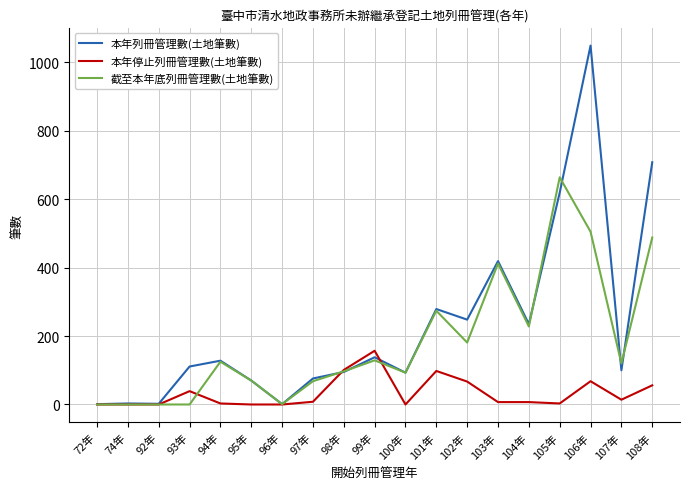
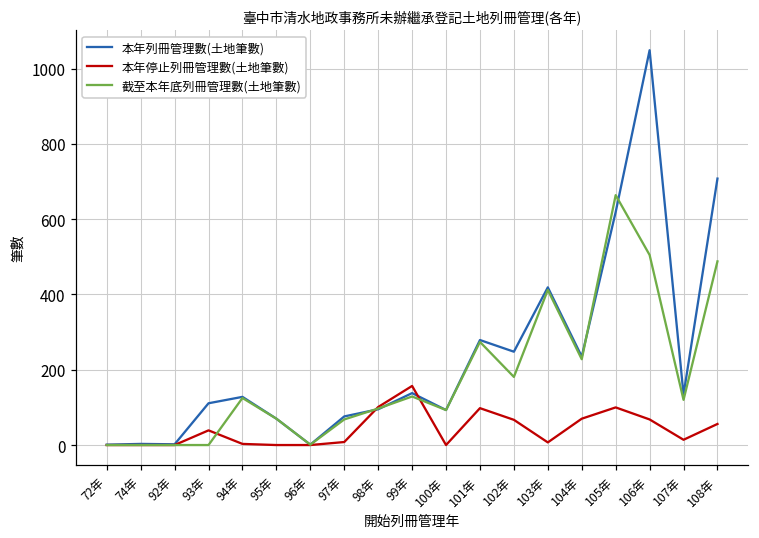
  {
    "本年列冊管理數(土地筆數)": {
      "93年": 110,
      "97年": 80,
      "99年": 140,
      "102年": 250,
      "105年": 620,
      "106年": 1050,
-     "107年": 100,
+     "107年": 130,
      "108年": 710
    },
    "本年停止列冊管理數(土地筆數)": {
      "93年": 40,
      "94年": 0,
      "95年": 0,
      "97年": 10,
      "99年": 160,
      "100年": 0,
      "101年": 100,
      "102年": 70,
      "103年": 10,
-     "104年": 10,
-     "105年": 0,
+     "104年": 70,
+     "105年": 100,
      "106年": 70,
      "107年": 10,
      "108年": 60
    },
    "截至本年底列冊管理數(土地筆數)": {
      "93年": 0,
      "97年": 70,
      "99年": 130,
      "102年": 180,
      "105年": 660,
      "106年": 510,
      "107年": 120,
      "108年": 490
    }
  }
